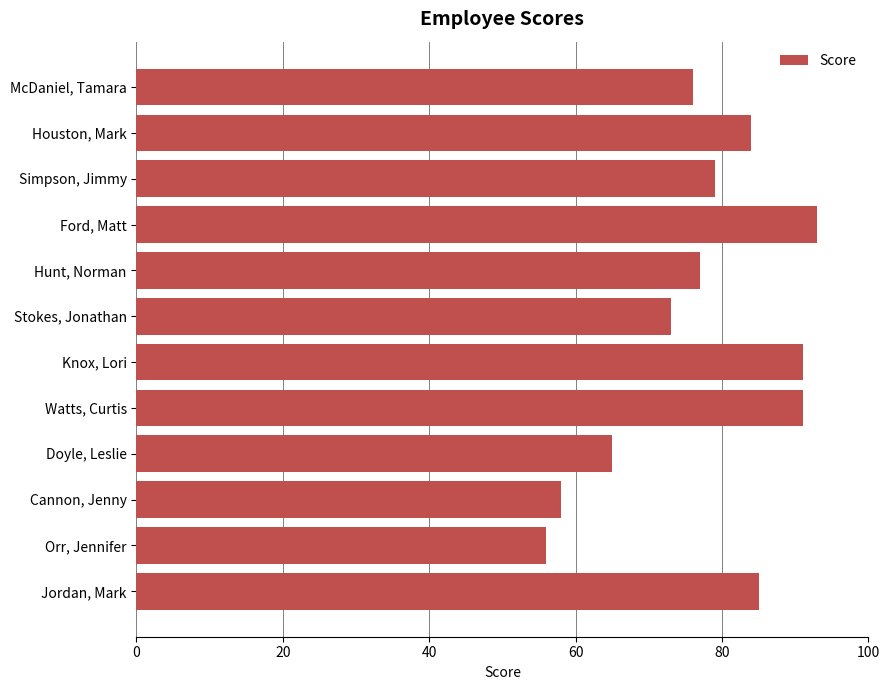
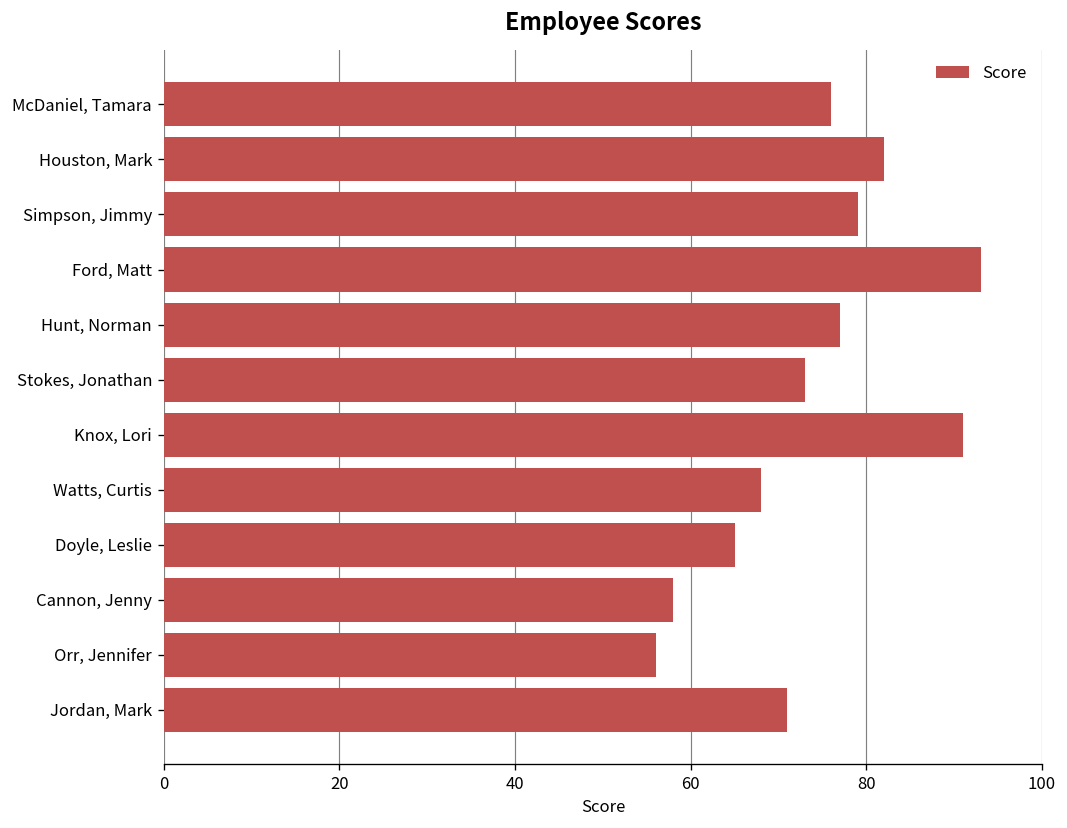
  {
    "McDaniel, Tamara": 76,
-   "Houston, Mark": 84,
+   "Houston, Mark": 82,
    "Simpson, Jimmy": 79,
    "Ford, Matt": 93,
    "Hunt, Norman": 77,
    "Stokes, Jonathan": 73,
    "Knox, Lori": 91,
-   "Watts, Curtis": 91,
+   "Watts, Curtis": 68,
    "Doyle, Leslie": 65,
    "Cannon, Jenny": 58,
    "Orr, Jennifer": 56,
-   "Jordan, Mark": 85
+   "Jordan, Mark": 71
  }
